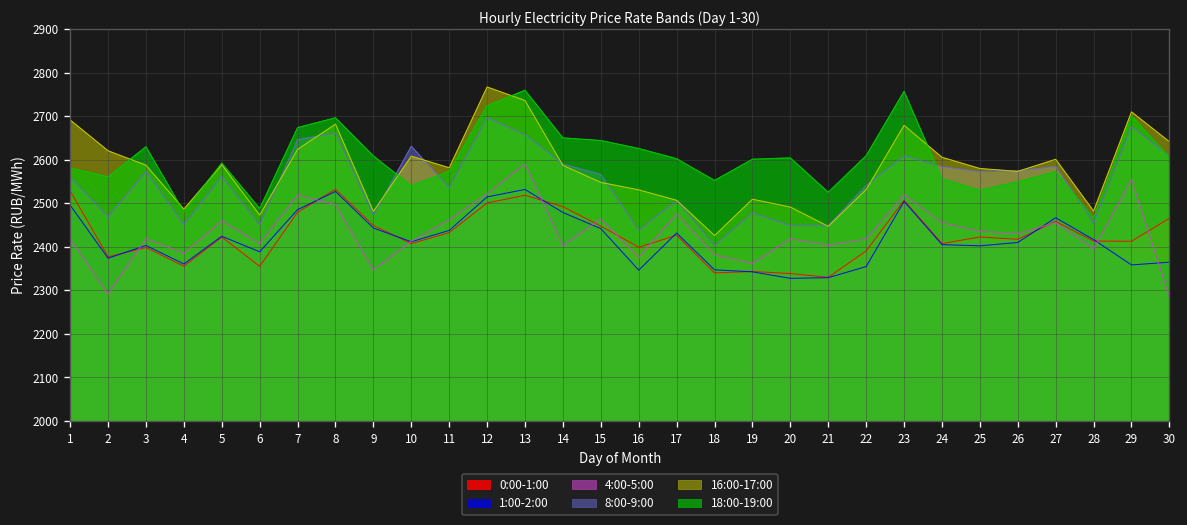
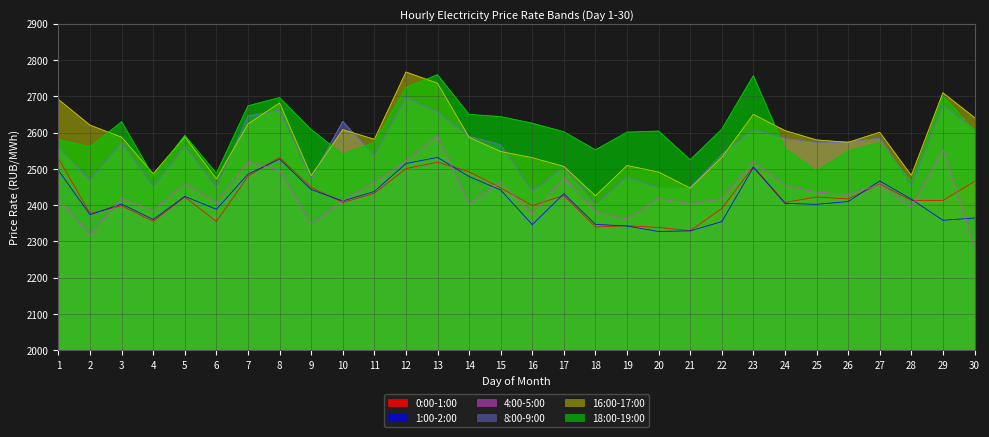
  {
    "0:00-1:00": {
      "1": 2530,
      "6": 2360,
      "12": 2500,
      "13": 2520,
      "14": 2490,
      "16": 2400,
      "18": 2340,
      "20": 2340,
      "22": 2390,
      "25": 2420,
      "26": 2420,
      "29": 2410,
      "30": 2470
    },
    "1:00-2:00": {
      "1": 2500,
      "6": 2390,
      "12": 2510,
      "13": 2530,
      "14": 2480,
      "16": 2350,
      "18": 2350,
      "20": 2330,
      "22": 2350,
      "25": 2400,
      "26": 2410,
      "27": 2470,
      "29": 2360,
      "30": 2360
    },
    "4:00-5:00": {
      "1": 2420,
-     "2": 2290,
+     "2": 2320,
      "3": 2420,
      "4": 2390,
      "5": 2460,
      "6": 2410,
      "7": 2520,
      "8": 2500,
      "9": 2350,
      "11": 2460,
      "12": 2520,
      "13": 2590,
      "14": 2400,
      "15": 2460,
      "16": 2380,
      "17": 2480,
      "18": 2380,
      "19": 2360,
      "20": 2420,
      "21": 2400,
      "22": 2420,
      "23": 2520,
      "24": 2450,
      "25": 2440,
      "26": 2430,
      "28": 2400,
      "29": 2550,
      "30": 2280
    },
    "8:00-9:00": {
      "1": 2560,
      "2": 2470,
      "3": 2570,
      "4": 2450,
      "5": 2560,
      "6": 2450,
      "7": 2650,
      "8": 2660,
      "9": 2470,
      "10": 2630,
      "11": 2540,
      "12": 2700,
      "13": 2660,
      "15": 2570,
      "16": 2440,
      "18": 2400,
      "19": 2480,
      "20": 2450,
      "22": 2540,
      "23": 2610,
      "24": 2580,
      "25": 2570,
      "27": 2580,
      "28": 2450,
      "29": 2680
    },
    "16:00-17:00": {
      "1": 2690,
      "2": 2620,
      "3": 2590,
      "6": 2470,
      "7": 2620,
      "8": 2680,
      "9": 2480,
      "10": 2610,
      "11": 2580,
      "12": 2770,
      "13": 2740,
      "15": 2550,
      "16": 2530,
      "18": 2430,
      "19": 2510,
      "20": 2490,
      "22": 2530,
-     "23": 2680,
+     "23": 2650,
      "24": 2610,
      "25": 2580,
      "27": 2600,
      "28": 2480,
      "29": 2710,
      "30": 2640
    },
    "18:00-19:00": {
      "1": 2580,
      "2": 2560,
      "3": 2630,
      "6": 2490,
      "7": 2670,
      "8": 2700,
      "9": 2610,
      "10": 2540,
      "11": 2570,
      "12": 2720,
      "13": 2760,
      "14": 2650,
      "15": 2640,
      "16": 2630,
      "17": 2600,
      "18": 2550,
      "19": 2600,
      "20": 2600,
      "21": 2530,
      "22": 2610,
      "23": 2760,
      "24": 2560,
-     "25": 2530,
+     "25": 2490,
      "26": 2550,
      "27": 2570,
      "28": 2470,
      "29": 2700
    }
  }
